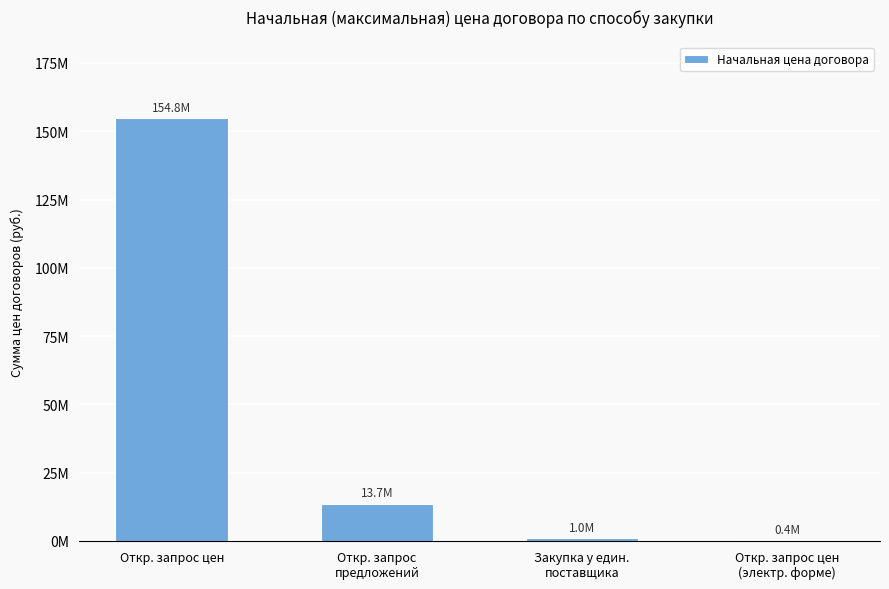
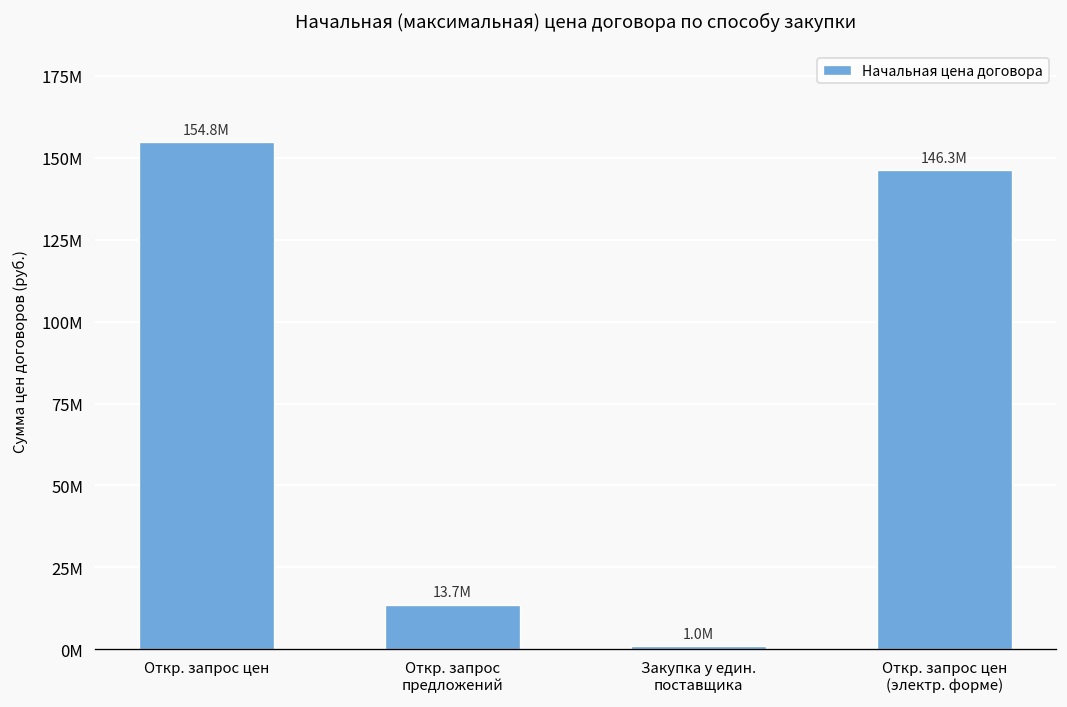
  {
    "Откр. запрос цен": "154.8M",
    "Откр. запрос предложений": "13.7M",
    "Закупка у един. поставщика": "1.0M",
-   "Откр. запрос цен (электр. форме)": "0.4M"
+   "Откр. запрос цен (электр. форме)": "146.3M"
  }
